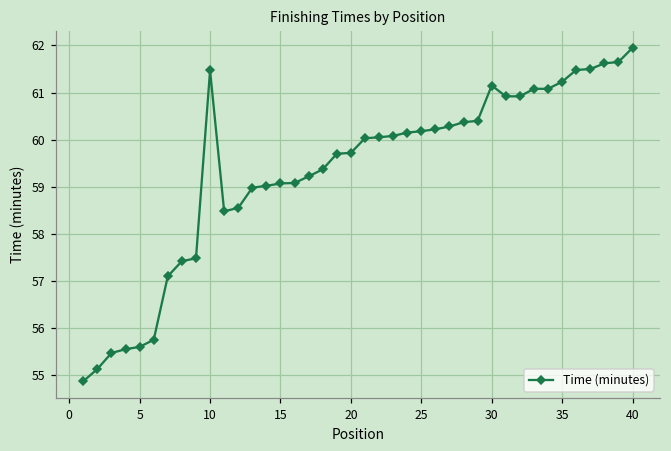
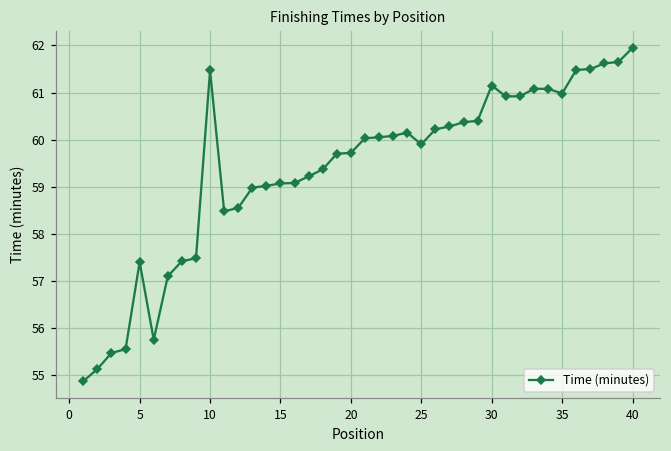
  {
-   "5": 55.6,
+   "5": 57.4,
    "10": 61.5,
    "15": 59.1,
    "20": 59.7,
-   "25": 60.2,
+   "25": 59.9,
    "30": 61.2,
-   "35": 61.2,
+   "35": 61.0,
    "40": 62.0
  }
